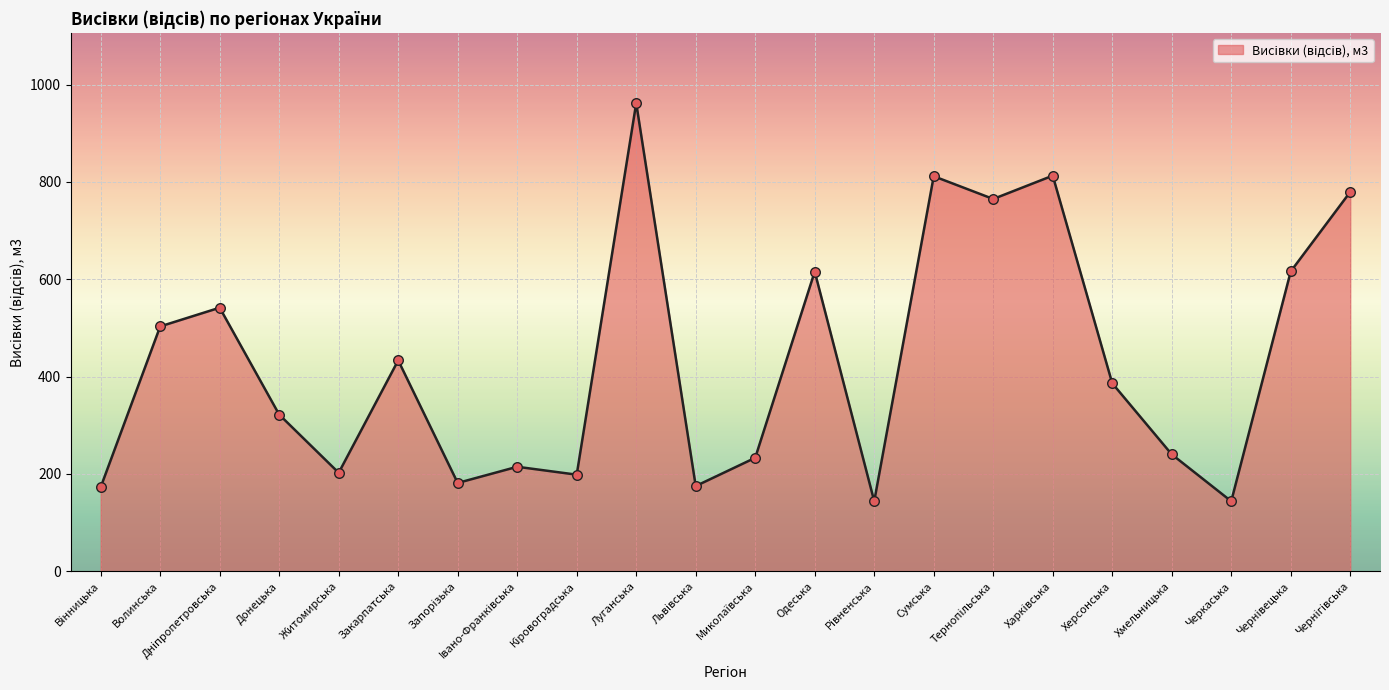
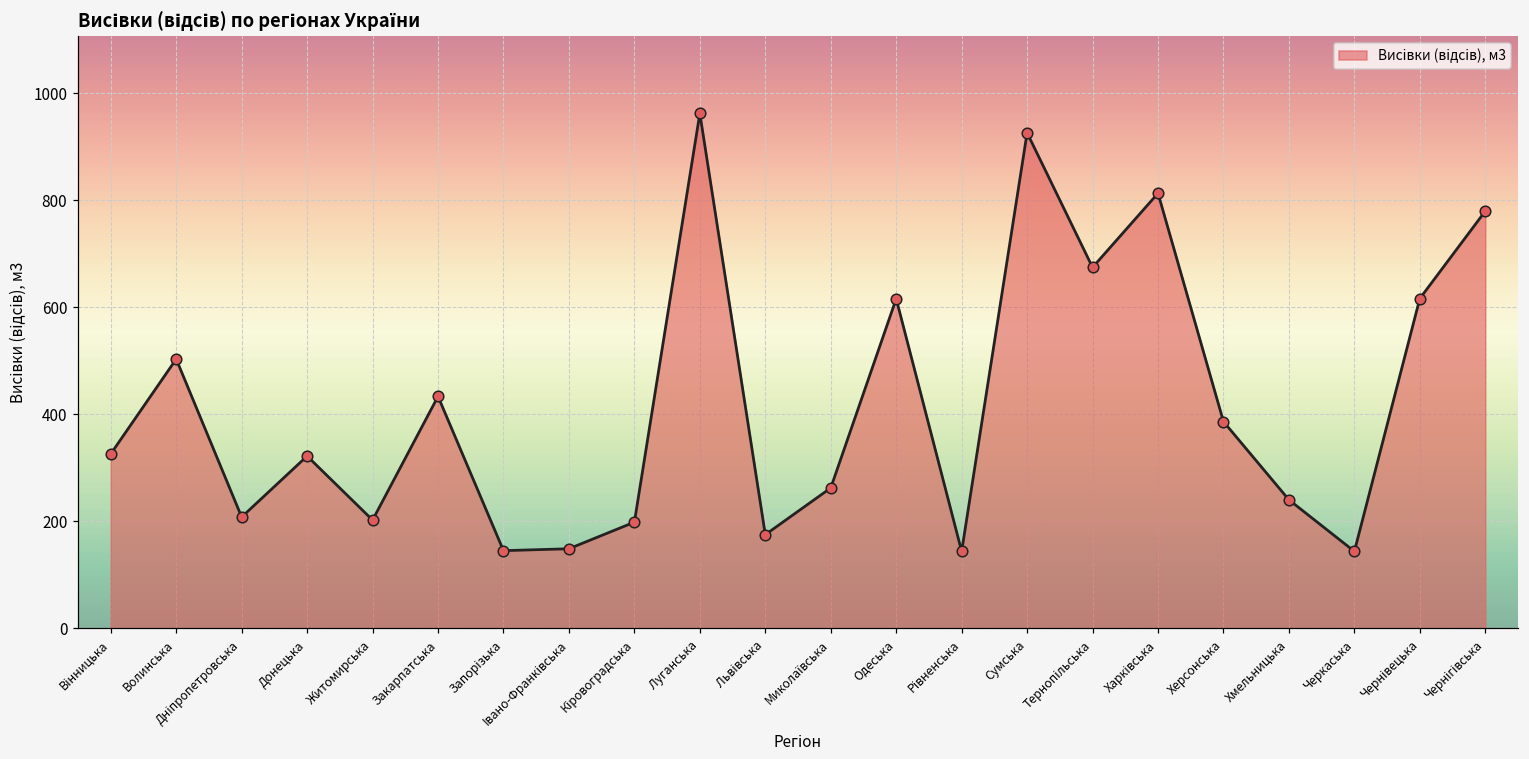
  {
-   "Вінницька": 170,
+   "Вінницька": 330,
    "Волинська": 500,
-   "Дніпропетровська": 540,
+   "Дніпропетровська": 210,
    "Донецька": 320,
    "Житомирська": 200,
    "Закарпатська": 430,
-   "Запорізька": 180,
-   "Івано-Франківська": 210,
+   "Запорізька": 150,
+   "Івано-Франківська": 150,
    "Кіровоградська": 200,
    "Луганська": 960,
    "Львівська": 180,
-   "Миколаївська": 230,
+   "Миколаївська": 260,
    "Одеська": 620,
    "Рівненська": 140,
-   "Сумська": 810,
-   "Тернопільська": 770,
+   "Сумська": 930,
+   "Тернопільська": 670,
    "Харківська": 810,
    "Херсонська": 390,
    "Хмельницька": 240,
    "Черкаська": 140,
    "Чернівецька": 620,
    "Чернігівська": 780
  }
